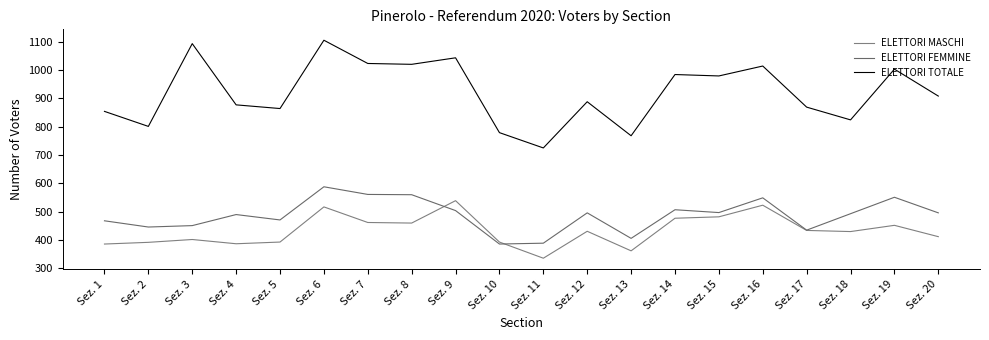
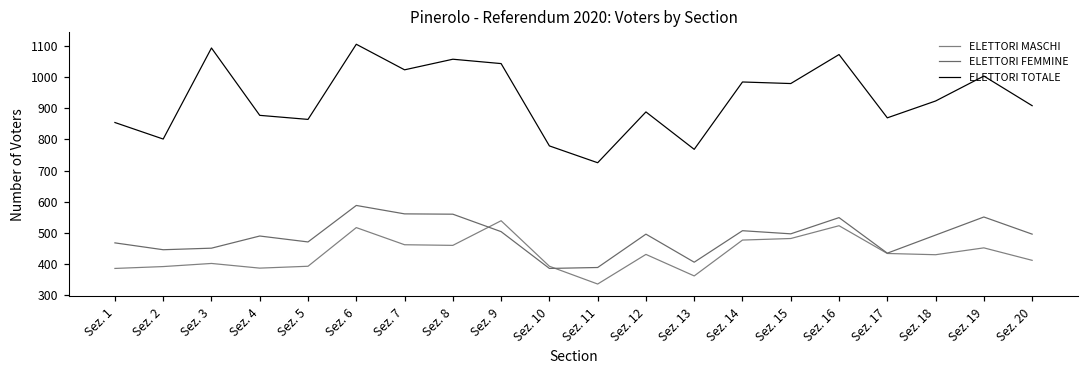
  {
    "ELETTORI TOTALE": {
      "Sez. 1": 850,
      "Sez. 2": 800,
      "Sez. 3": 1090,
      "Sez. 4": 880,
      "Sez. 5": 860,
      "Sez. 6": 1110,
      "Sez. 7": 1020,
-     "Sez. 8": 1020,
+     "Sez. 8": 1060,
      "Sez. 9": 1040,
      "Sez. 10": 780,
      "Sez. 11": 730,
      "Sez. 12": 890,
      "Sez. 13": 770,
      "Sez. 14": 980,
      "Sez. 15": 980,
-     "Sez. 16": 1010,
+     "Sez. 16": 1070,
      "Sez. 17": 870,
-     "Sez. 18": 820,
+     "Sez. 18": 920,
      "Sez. 19": 1000,
      "Sez. 20": 910
    }
  }
